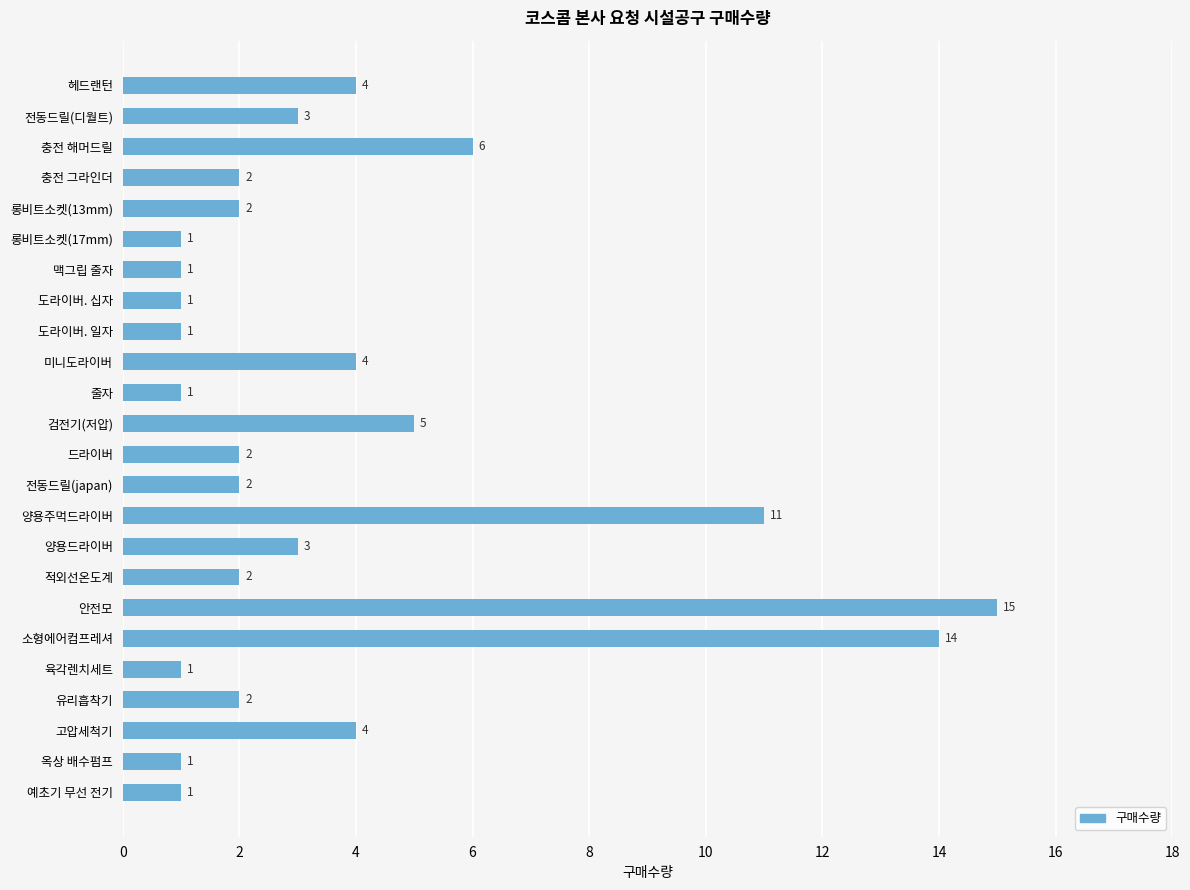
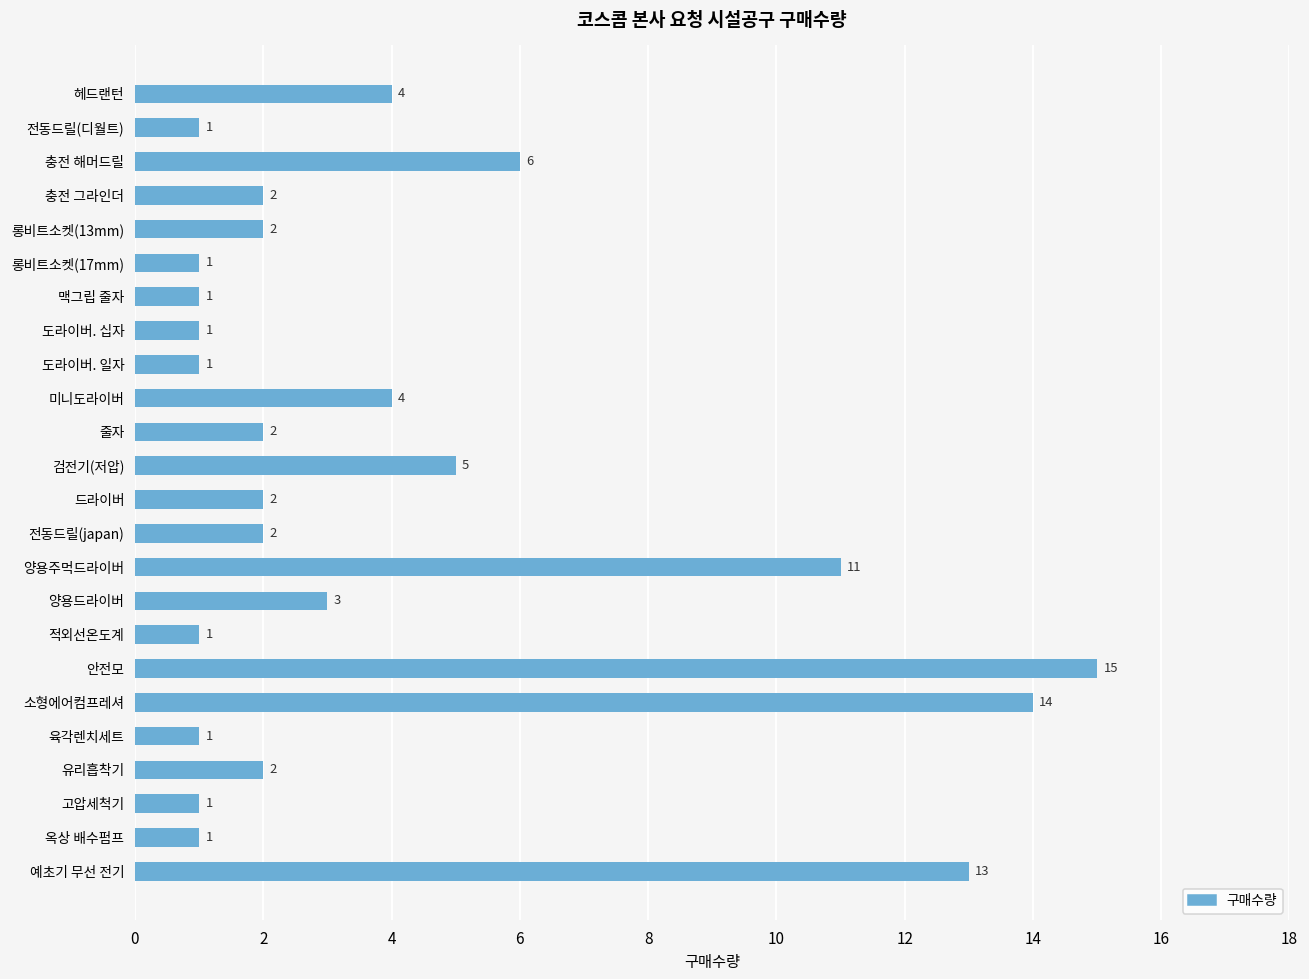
  {
    "헤드랜턴": 4,
-   "전동드릴(디월트)": 3,
+   "전동드릴(디월트)": 1,
    "충전 해머드릴": 6,
    "충전 그라인더": 2,
    "롱비트소켓(13mm)": 2,
    "롱비트소켓(17mm)": 1,
    "맥그립 줄자": 1,
    "도라이버. 십자": 1,
    "도라이버. 일자": 1,
    "미니도라이버": 4,
-   "줄자": 1,
+   "줄자": 2,
    "검전기(저압)": 5,
    "드라이버": 2,
    "전동드릴(japan)": 2,
    "양용주먹드라이버": 11,
    "양용드라이버": 3,
-   "적외선온도계": 2,
+   "적외선온도계": 1,
    "안전모": 15,
    "소형에어컴프레셔": 14,
    "육각렌치세트": 1,
    "유리흡착기": 2,
-   "고압세척기": 4,
+   "고압세척기": 1,
    "옥상 배수펌프": 1,
-   "예초기 무선 전기": 1
+   "예초기 무선 전기": 13
  }
